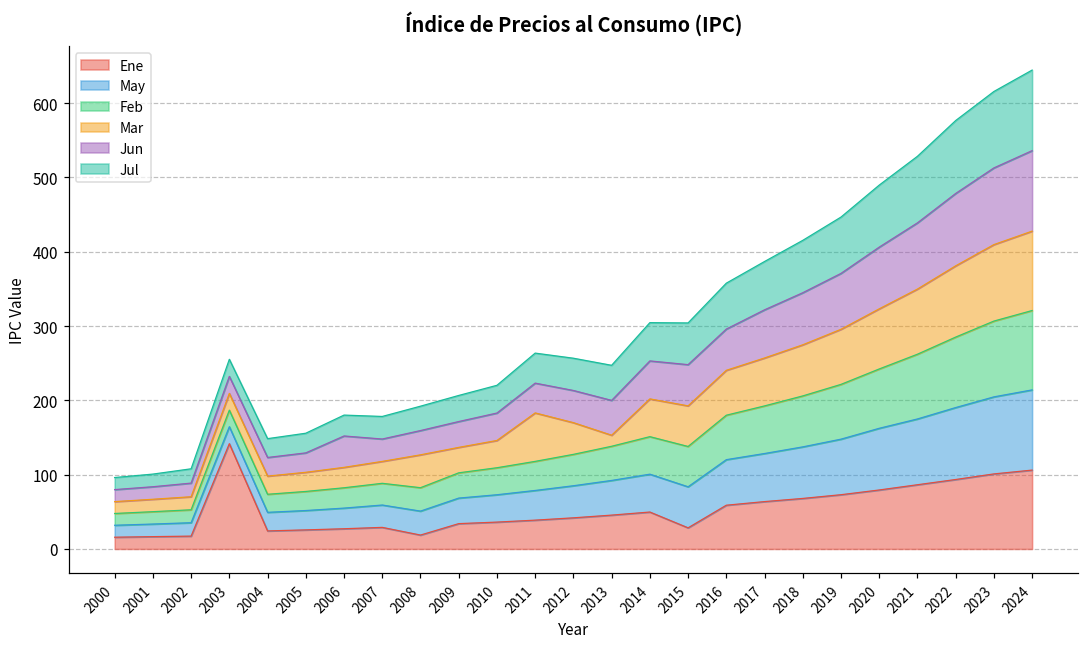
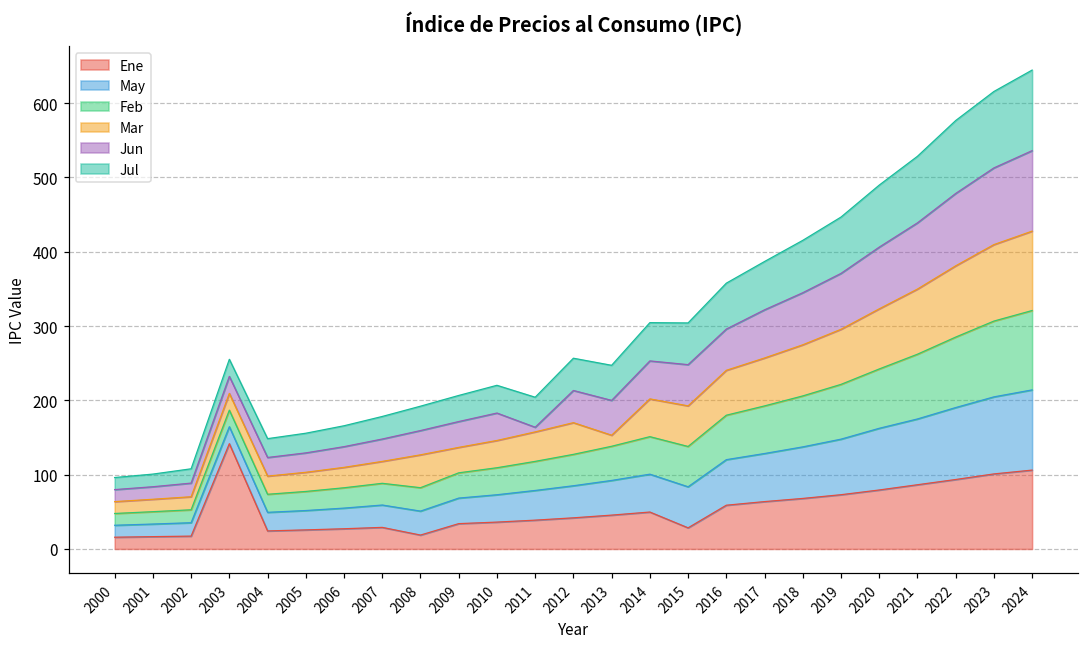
  {
    "Ene": {
      "2000": 20,
      "2001": 20,
      "2002": 20,
      "2003": 140,
      "2004": 20,
      "2005": 30,
      "2006": 30,
      "2007": 30,
      "2008": 20,
      "2009": 30,
      "2010": 40,
      "2011": 40,
      "2012": 40,
      "2013": 50,
      "2014": 50,
      "2015": 30,
      "2016": 60,
      "2017": 60,
      "2018": 70,
      "2019": 70,
      "2020": 80,
      "2021": 90,
      "2022": 90,
      "2023": 100,
      "2024": 110
    },
    "Mar": {
      "2000": 20,
      "2001": 20,
      "2002": 20,
      "2003": 20,
      "2004": 20,
      "2005": 30,
      "2006": 30,
      "2007": 30,
      "2008": 40,
      "2009": 30,
      "2010": 40,
-     "2011": 70,
+     "2011": 40,
      "2012": 40,
      "2013": 10,
      "2014": 50,
      "2015": 50,
      "2016": 60,
      "2017": 60,
      "2018": 70,
      "2019": 70,
      "2020": 80,
      "2021": 90,
      "2022": 100,
      "2023": 100,
      "2024": 110
    },
    "Jun": {
      "2000": 20,
      "2001": 20,
      "2002": 20,
      "2003": 20,
      "2004": 30,
      "2005": 30,
-     "2006": 40,
+     "2006": 30,
      "2007": 30,
      "2008": 30,
      "2009": 30,
      "2010": 40,
-     "2011": 40,
+     "2011": 10,
      "2012": 40,
      "2013": 50,
      "2014": 50,
      "2015": 60,
      "2016": 60,
      "2017": 60,
      "2018": 70,
      "2019": 80,
      "2020": 80,
      "2021": 90,
      "2022": 100,
      "2023": 100,
      "2024": 110
    }
  }
